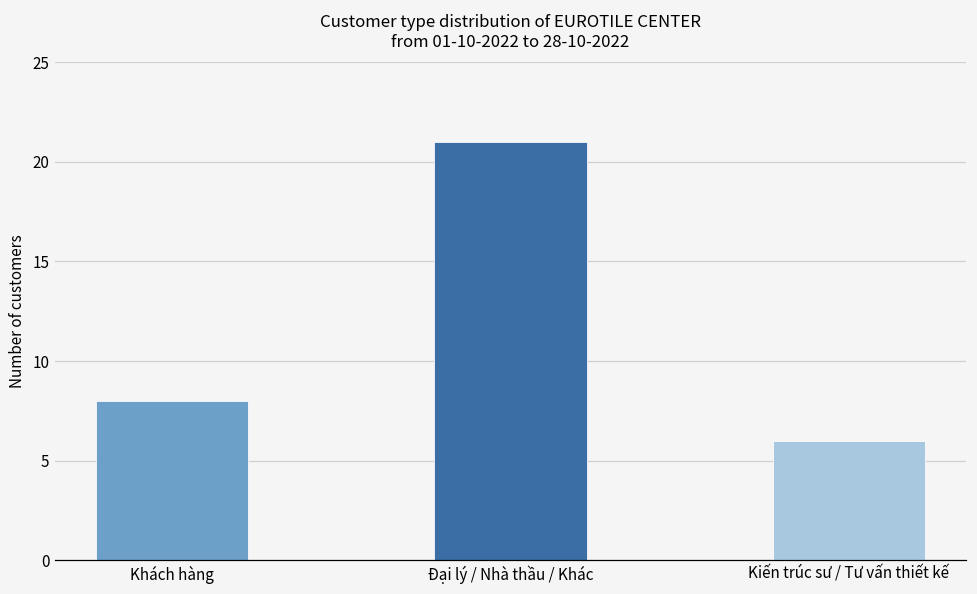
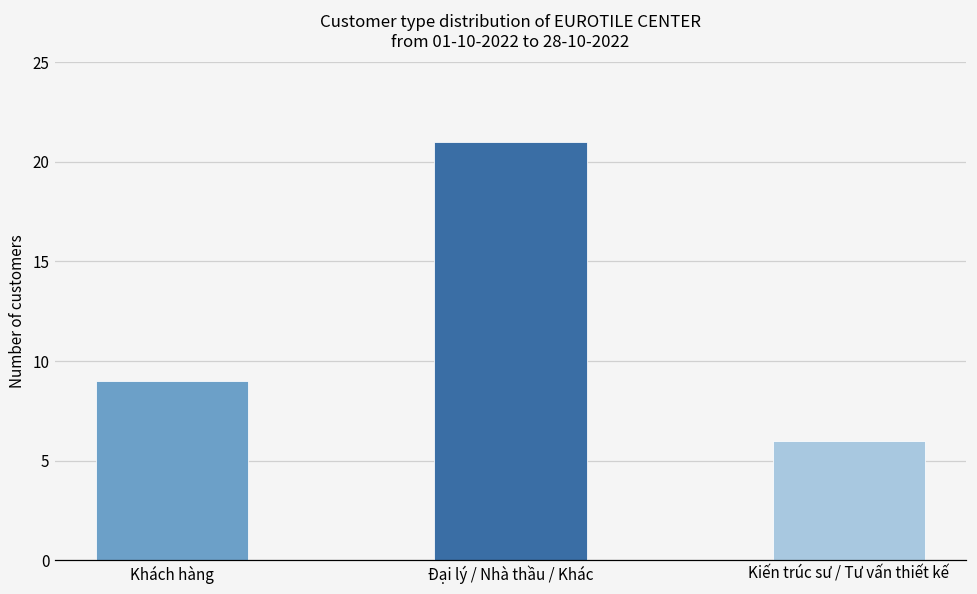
  {
-   "Khách hàng": 8,
+   "Khách hàng": 9,
    "Đại lý / Nhà thầu / Khác": 21,
    "Kiến trúc sư / Tư vấn thiết kế": 6
  }
